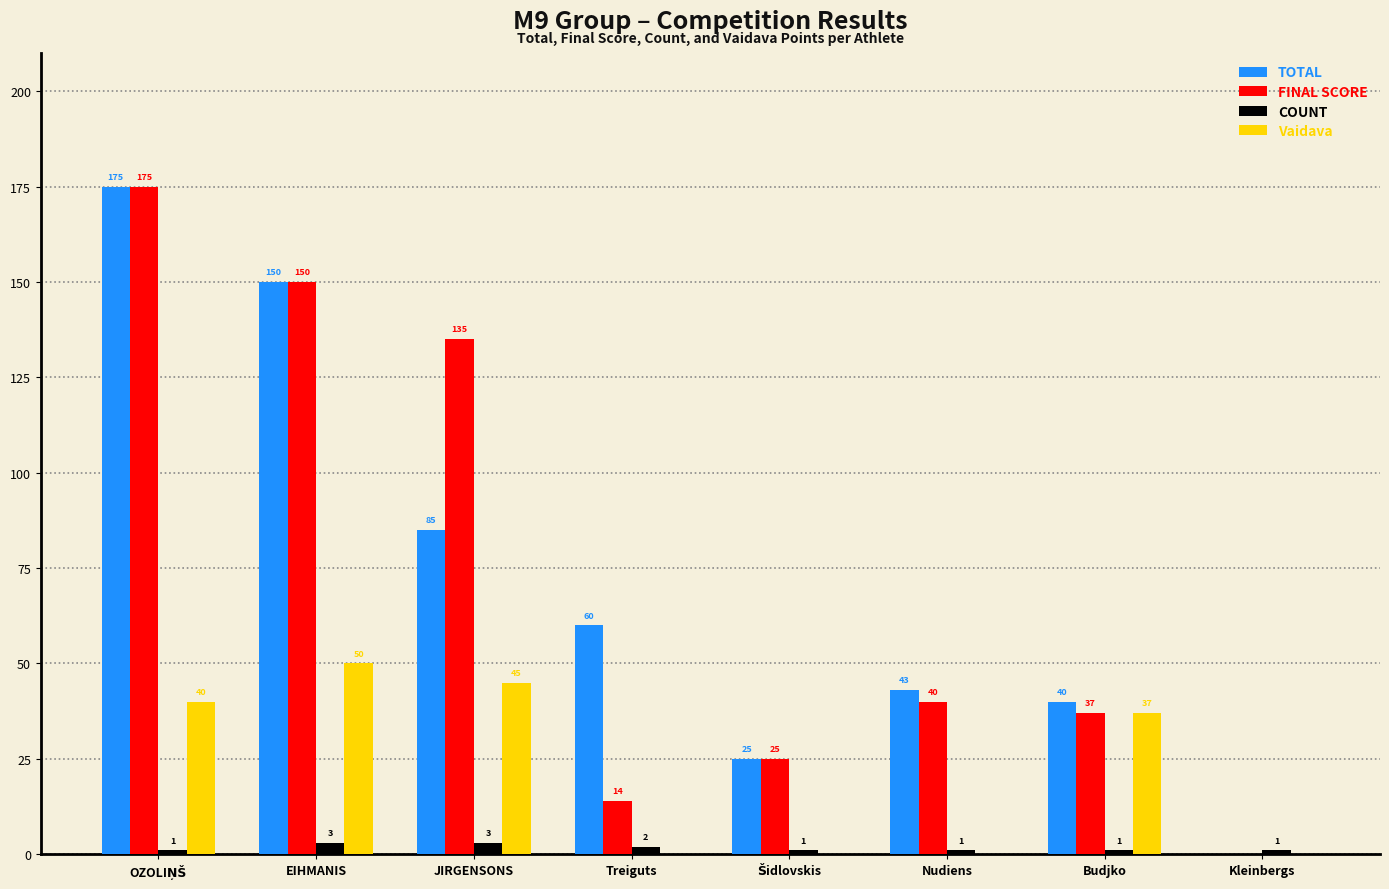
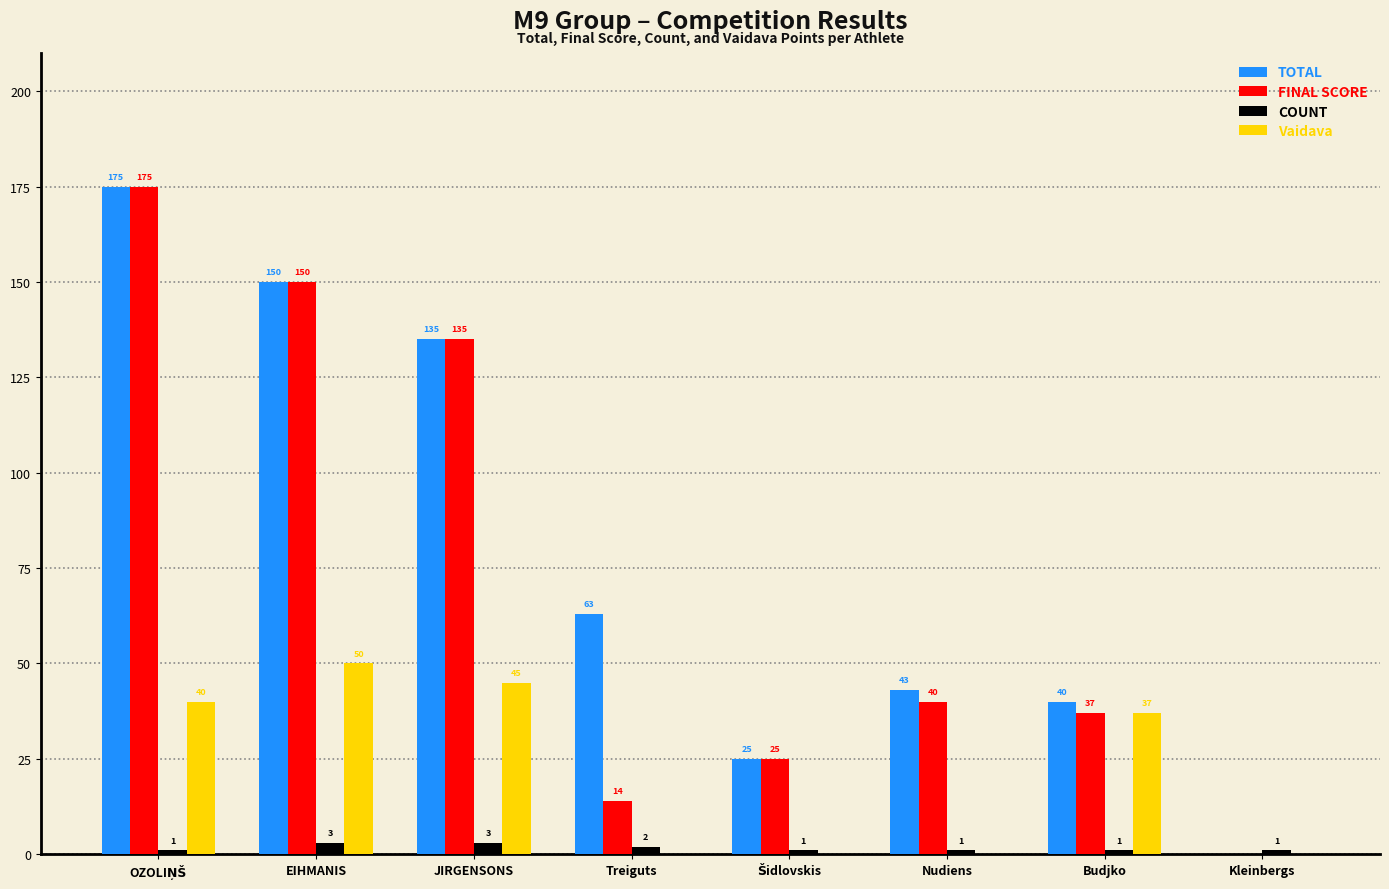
  {
    "TOTAL": {
      "OZOLIŅŠ": 175,
      "EIHMANIS": 150,
-     "JIRGENSONS": 85,
-     "Treiguts": 60,
+     "JIRGENSONS": 135,
+     "Treiguts": 63,
      "Šidlovskis": 25,
      "Nudiens": 43,
      "Budjko": 40
    },
    "FINAL SCORE": {
      "OZOLIŅŠ": 175,
      "EIHMANIS": 150,
      "JIRGENSONS": 135,
      "Treiguts": 14,
      "Šidlovskis": 25,
      "Nudiens": 40,
      "Budjko": 37
    },
    "COUNT": {
      "OZOLIŅŠ": 1,
      "EIHMANIS": 3,
      "JIRGENSONS": 3,
      "Treiguts": 2,
      "Šidlovskis": 1,
      "Nudiens": 1,
      "Budjko": 1,
      "Kleinbergs": 1
    },
    "Vaidava": {
      "OZOLIŅŠ": 40,
      "EIHMANIS": 50,
      "JIRGENSONS": 45,
      "Budjko": 37
    }
  }
